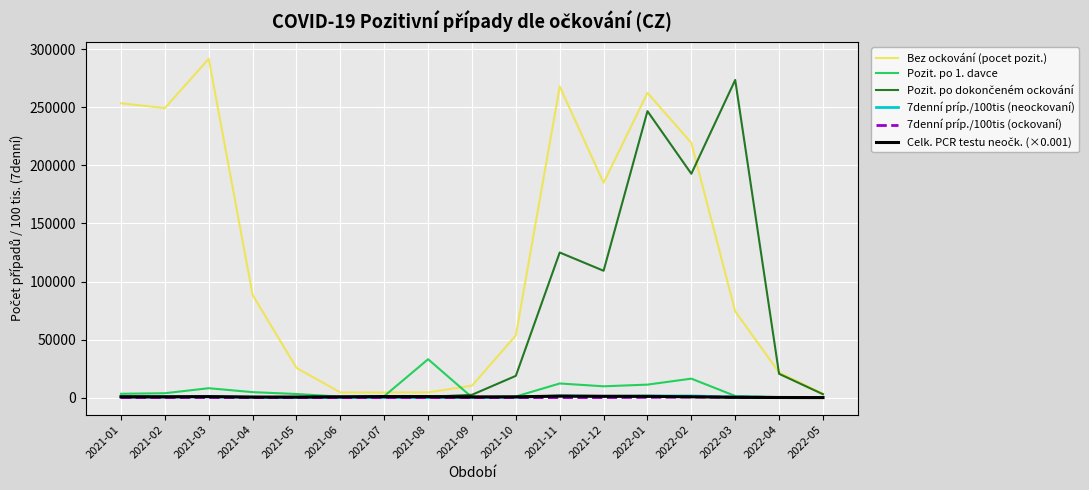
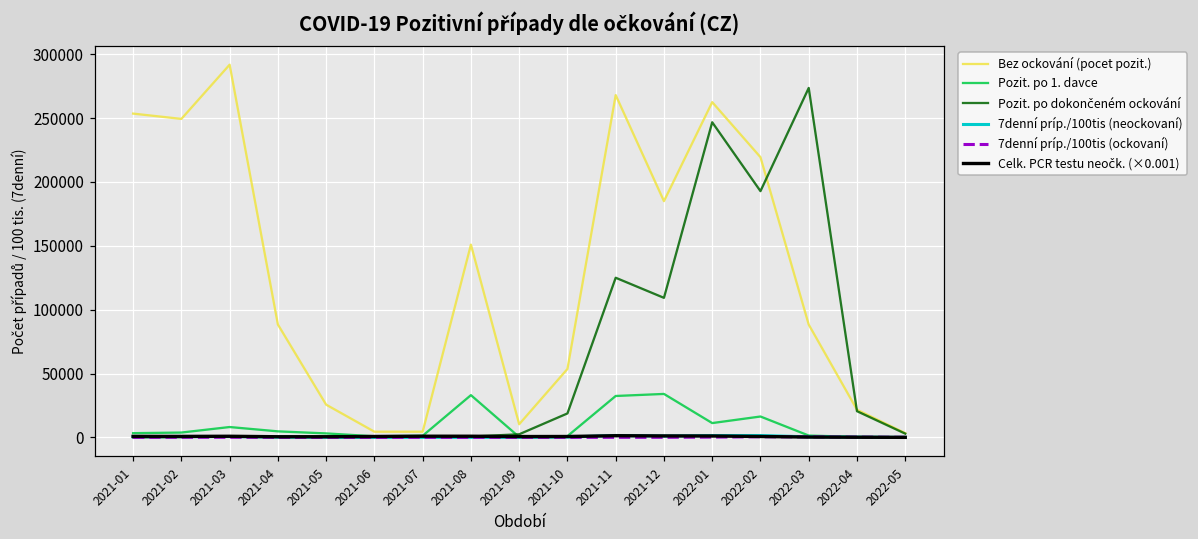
  {
    "Bez ockování (pocet pozit.)": {
      "2021-01": 254000,
      "2021-02": 249000,
      "2021-03": 292000,
      "2021-04": 88000,
      "2021-05": 26000,
      "2021-06": 4000,
      "2021-07": 4000,
-     "2021-08": 5000,
+     "2021-08": 151000,
      "2021-09": 10000,
      "2021-10": 54000,
      "2021-11": 268000,
      "2021-12": 185000,
      "2022-01": 263000,
      "2022-02": 219000,
-     "2022-03": 74000
+     "2022-03": 88000
    },
    "Pozit. po 1. davce": {
      "2021-01": 3000,
      "2021-02": 4000,
      "2021-03": 8000,
      "2021-04": 5000,
      "2021-05": 3000,
      "2021-08": 33000,
-     "2021-11": 12000,
-     "2021-12": 10000,
+     "2021-11": 32000,
+     "2021-12": 34000,
      "2022-01": 11000,
      "2022-02": 16000
    },
    "Pozit. po dokončeném ockování": {
      "2021-10": 19000,
      "2021-11": 125000,
      "2021-12": 109000,
      "2022-01": 247000,
      "2022-02": 193000,
      "2022-03": 274000
    }
  }
